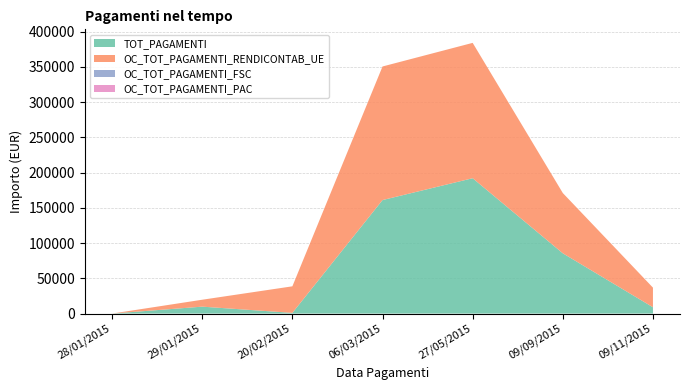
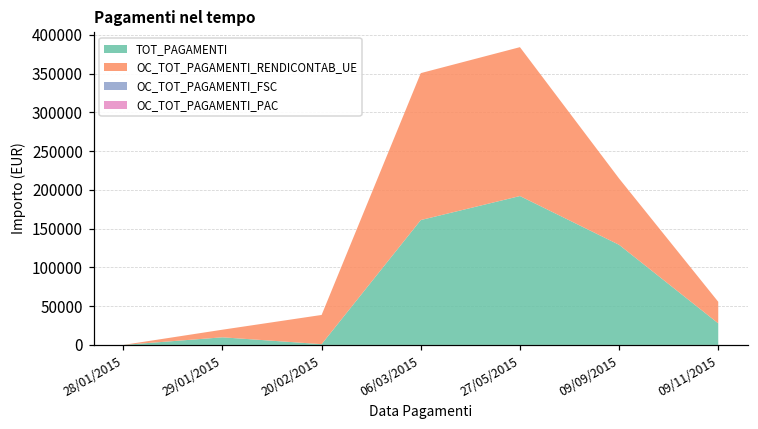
  {
    "TOT_PAGAMENTI": {
      "29/01/2015": 10000,
      "06/03/2015": 160000,
      "27/05/2015": 190000,
-     "09/09/2015": 90000,
-     "09/11/2015": 10000
+     "09/09/2015": 130000,
+     "09/11/2015": 30000
    }
  }
